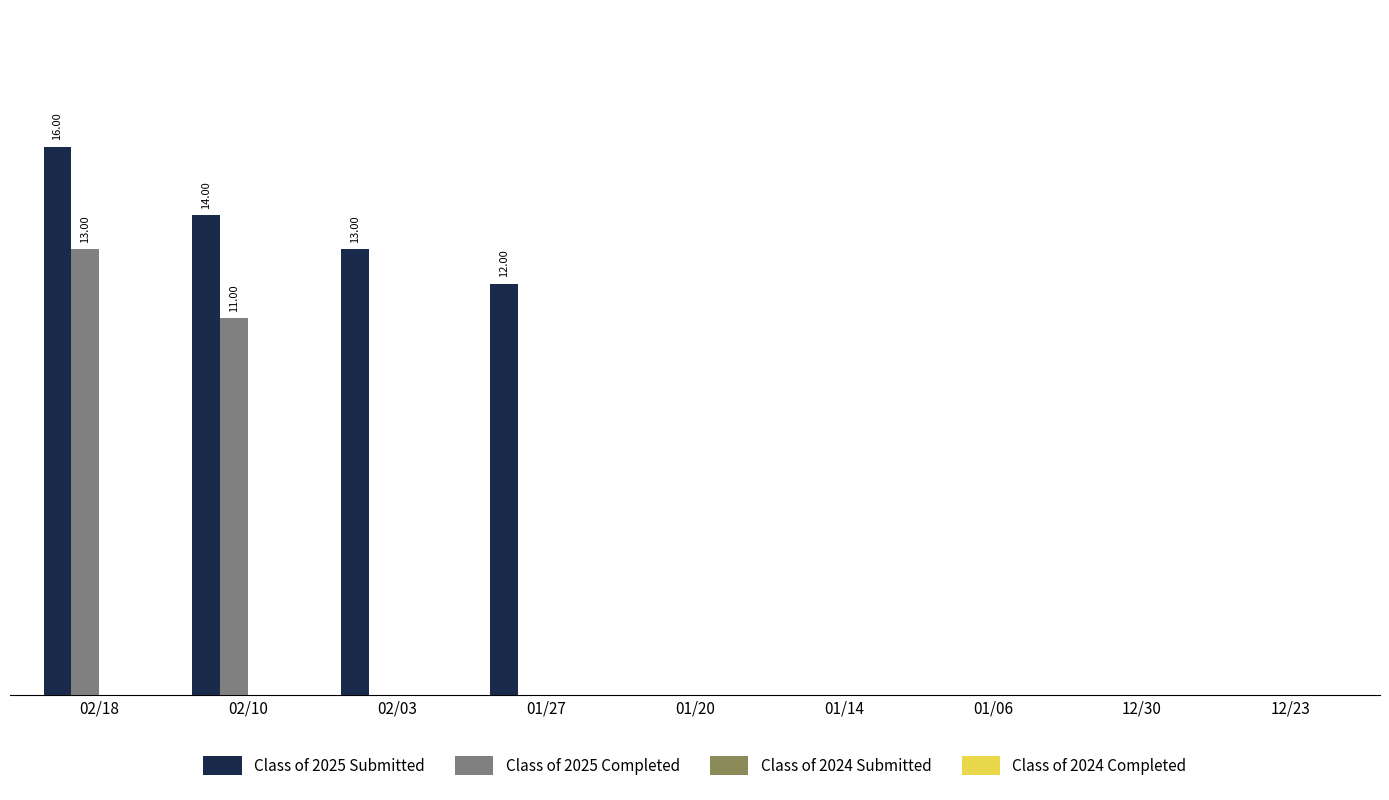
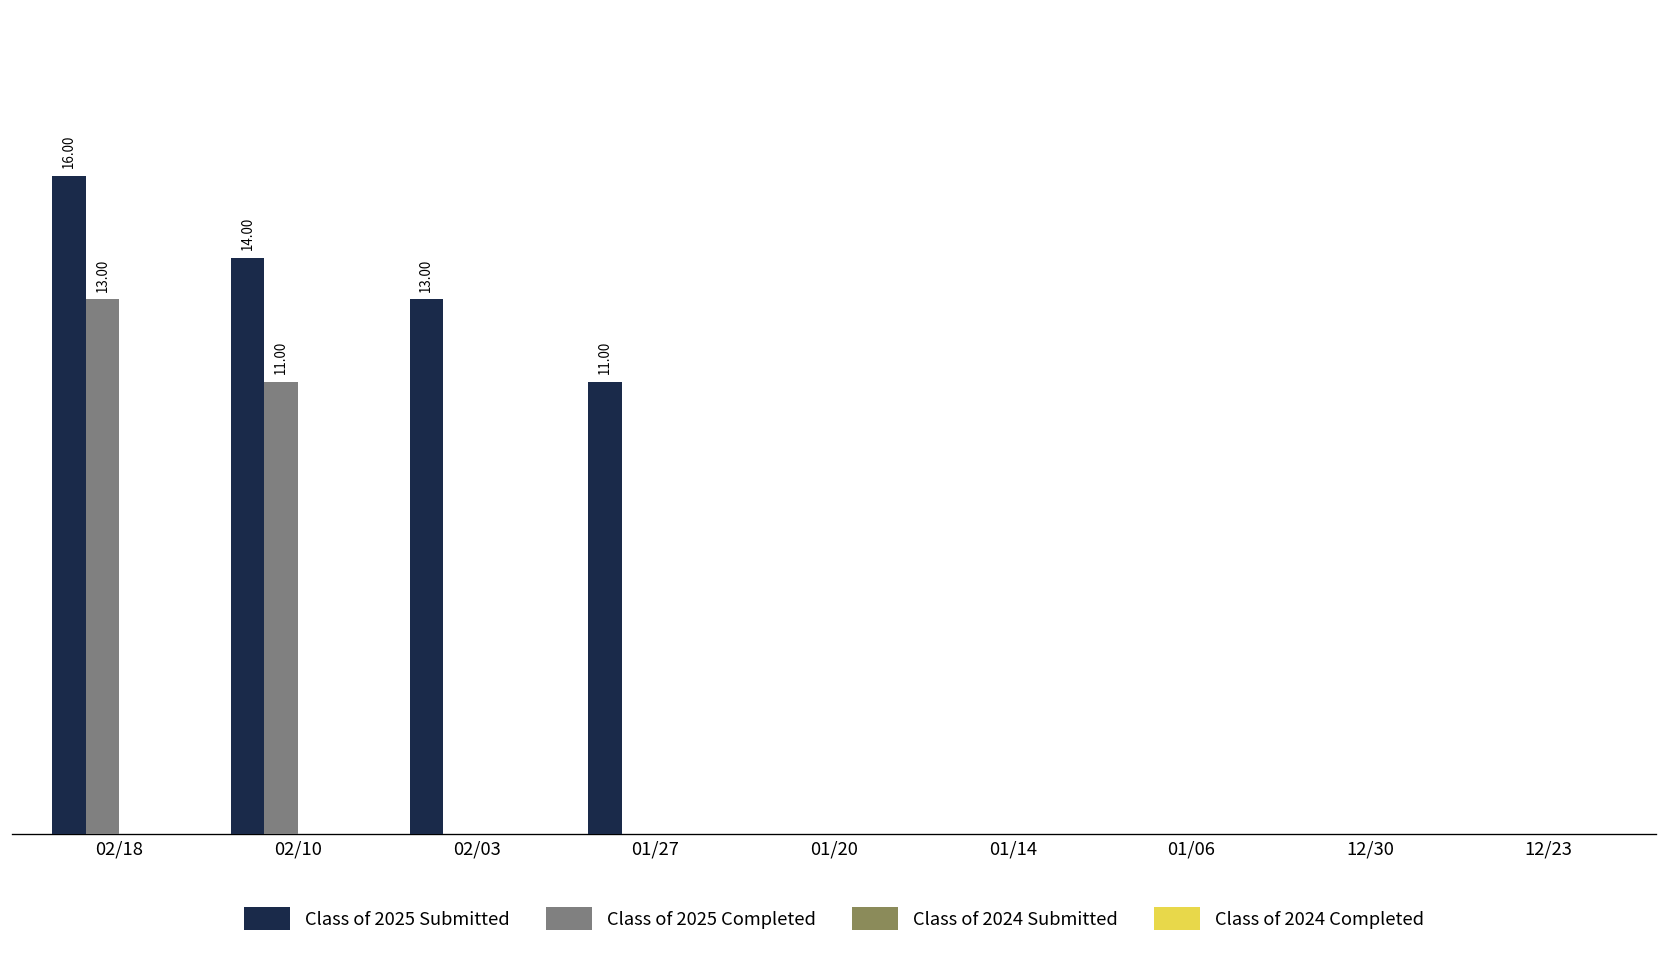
  {
    "Class of 2025 Submitted": {
      "02/18": 16.00,
      "02/10": 14.00,
      "02/03": 13.00,
-     "01/27": 12.00
+     "01/27": 11.00
    }
  }
